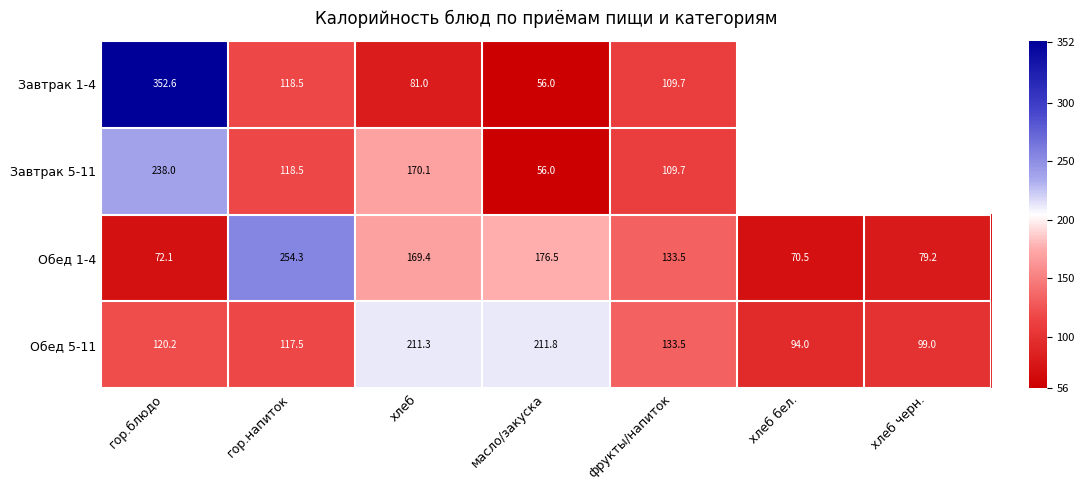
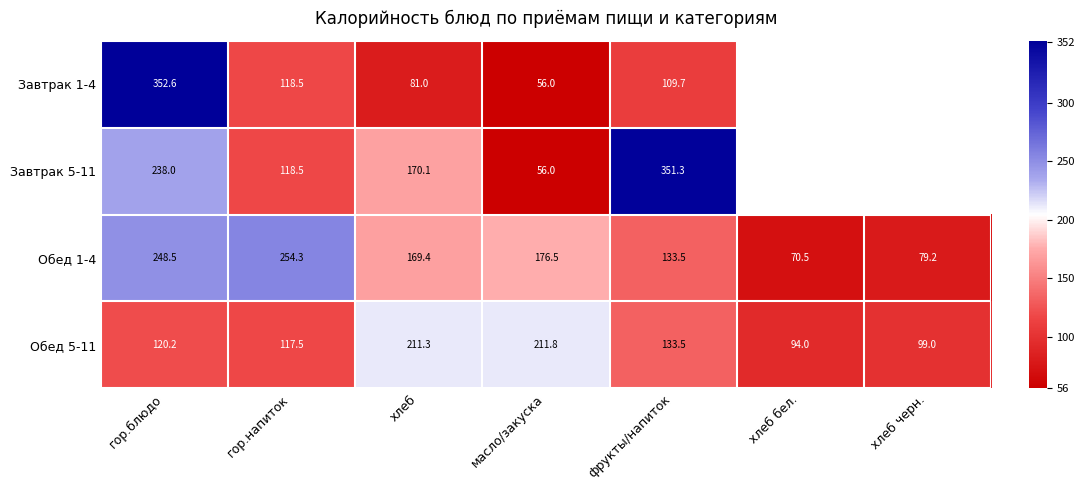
  {
    "Завтрак 1-4": {
      "гор.блюдо": 352.6,
      "гор.напиток": 118.5,
      "хлеб": 81.0,
      "масло/закуска": 56.0,
      "фрукты/напиток": 109.7
    },
    "Завтрак 5-11": {
      "гор.блюдо": 238.0,
      "гор.напиток": 118.5,
      "хлеб": 170.1,
      "масло/закуска": 56.0,
-     "фрукты/напиток": 109.7
+     "фрукты/напиток": 351.3
    },
    "Обед 1-4": {
-     "гор.блюдо": 72.1,
+     "гор.блюдо": 248.5,
      "гор.напиток": 254.3,
      "хлеб": 169.4,
      "масло/закуска": 176.5,
      "фрукты/напиток": 133.5,
      "хлеб бел.": 70.5,
      "хлеб черн.": 79.2
    },
    "Обед 5-11": {
      "гор.блюдо": 120.2,
      "гор.напиток": 117.5,
      "хлеб": 211.3,
      "масло/закуска": 211.8,
      "фрукты/напиток": 133.5,
      "хлеб бел.": 94.0,
      "хлеб черн.": 99.0
    }
  }
